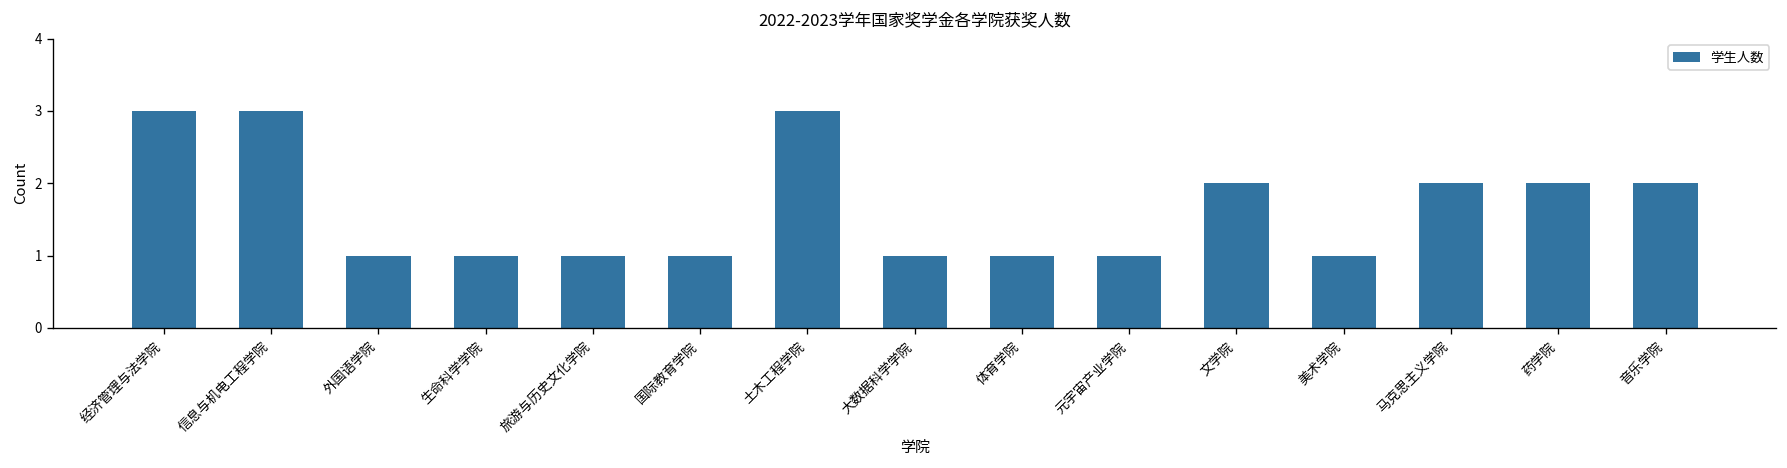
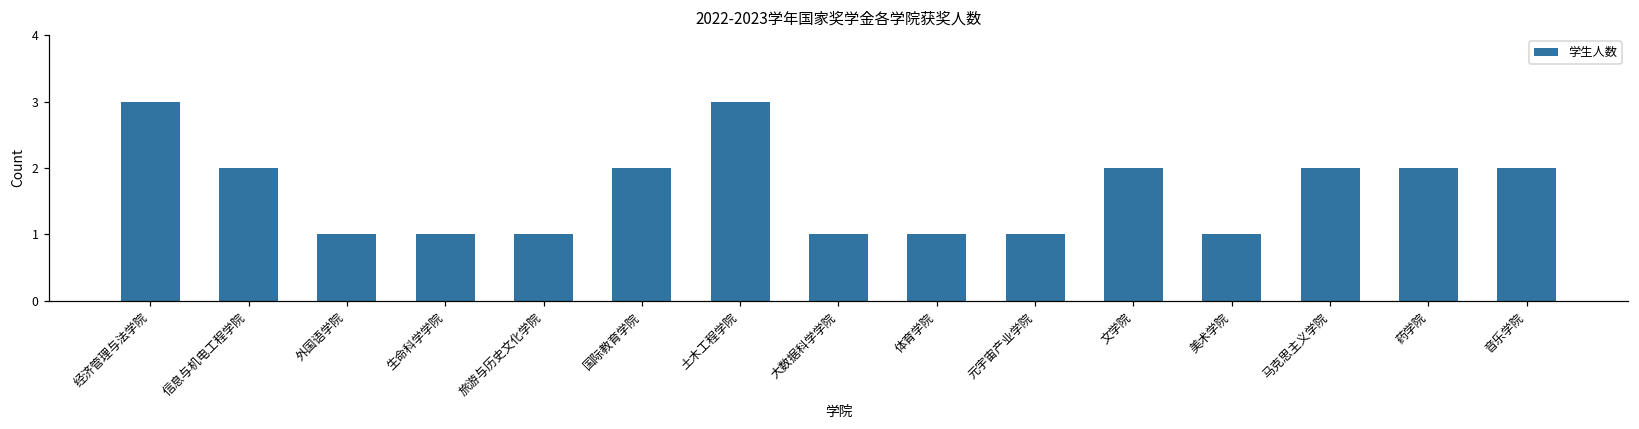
  {
    "经济管理与法学院": 3,
-   "信息与机电工程学院": 3,
+   "信息与机电工程学院": 2,
    "外国语学院": 1,
    "生命科学学院": 1,
    "旅游与历史文化学院": 1,
-   "国际教育学院": 1,
+   "国际教育学院": 2,
    "土木工程学院": 3,
    "大数据科学学院": 1,
    "体育学院": 1,
    "元宇宙产业学院": 1,
    "文学院": 2,
    "美术学院": 1,
    "马克思主义学院": 2,
    "药学院": 2,
    "音乐学院": 2
  }
